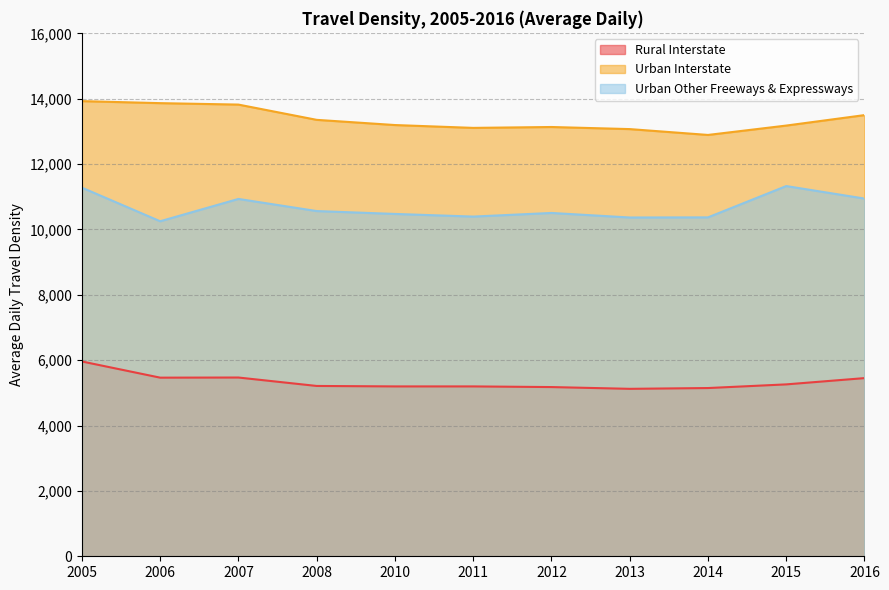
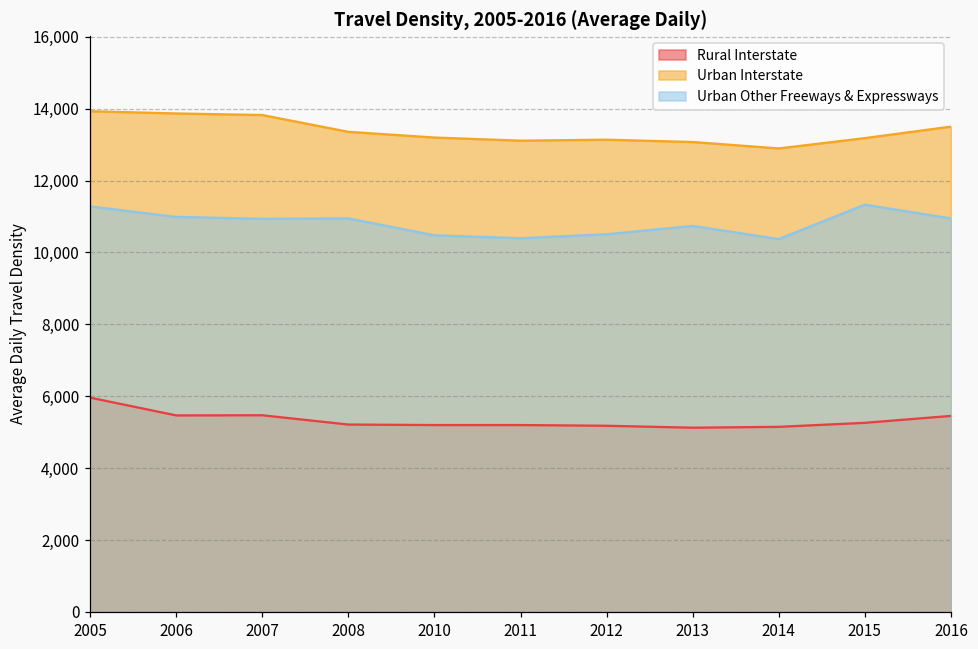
  {
    "Rural Interstate": {
      "2005": "6,000",
      "2006": "5,500",
      "2007": "5,500",
      "2008": "5,200",
      "2010": "5,200",
      "2011": "5,200",
      "2012": "5,200",
      "2013": "5,100",
      "2014": "5,100",
      "2015": "5,300",
      "2016": "5,500"
    },
    "Urban Interstate": {
      "2005": "13,900",
      "2006": "13,900",
      "2007": "13,800",
      "2008": "13,400",
      "2010": "13,200",
      "2011": "13,100",
      "2012": "13,100",
      "2013": "13,100",
      "2014": "12,900",
      "2015": "13,200",
      "2016": "13,500"
    },
    "Urban Other Freeways & Expressways": {
      "2005": "11,300",
-     "2006": "10,300",
+     "2006": "11,000",
      "2007": "10,900",
-     "2008": "10,600",
+     "2008": "10,900",
      "2010": "10,500",
      "2011": "10,400",
      "2012": "10,500",
-     "2013": "10,400",
+     "2013": "10,700",
      "2014": "10,400",
      "2015": "11,300",
      "2016": "10,900"
    }
  }
